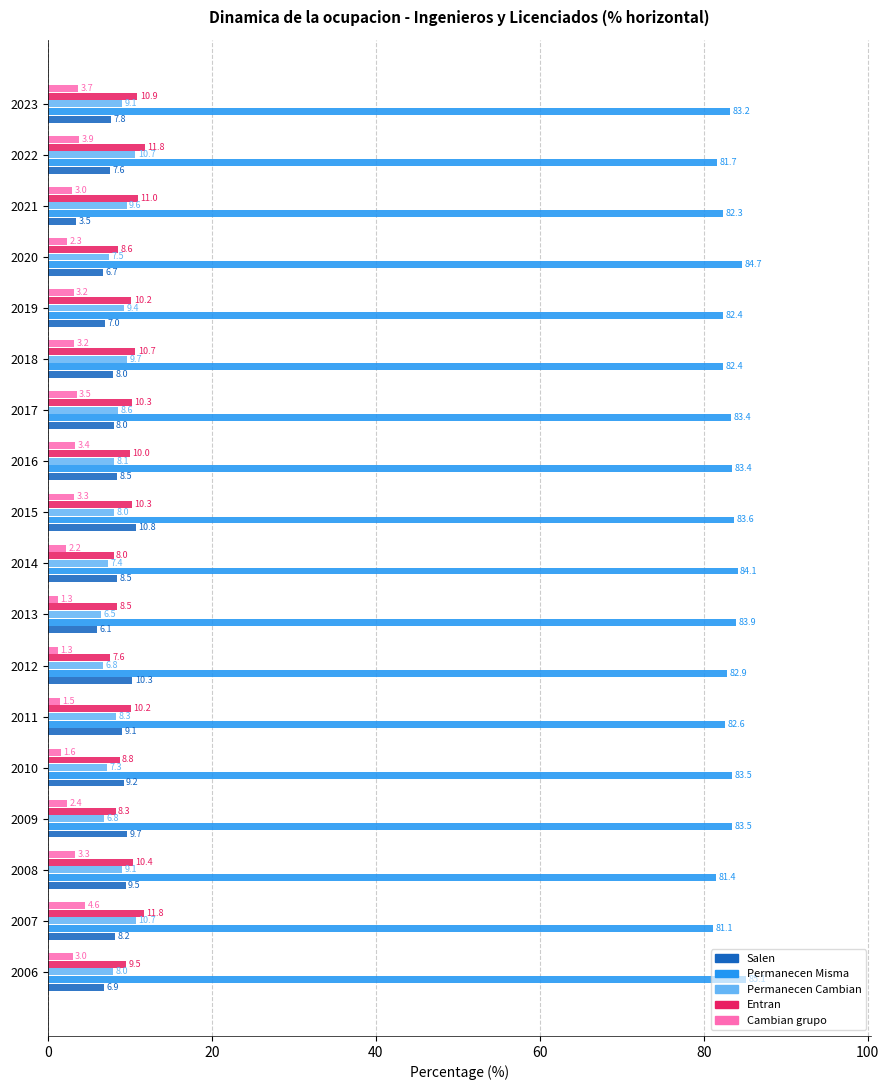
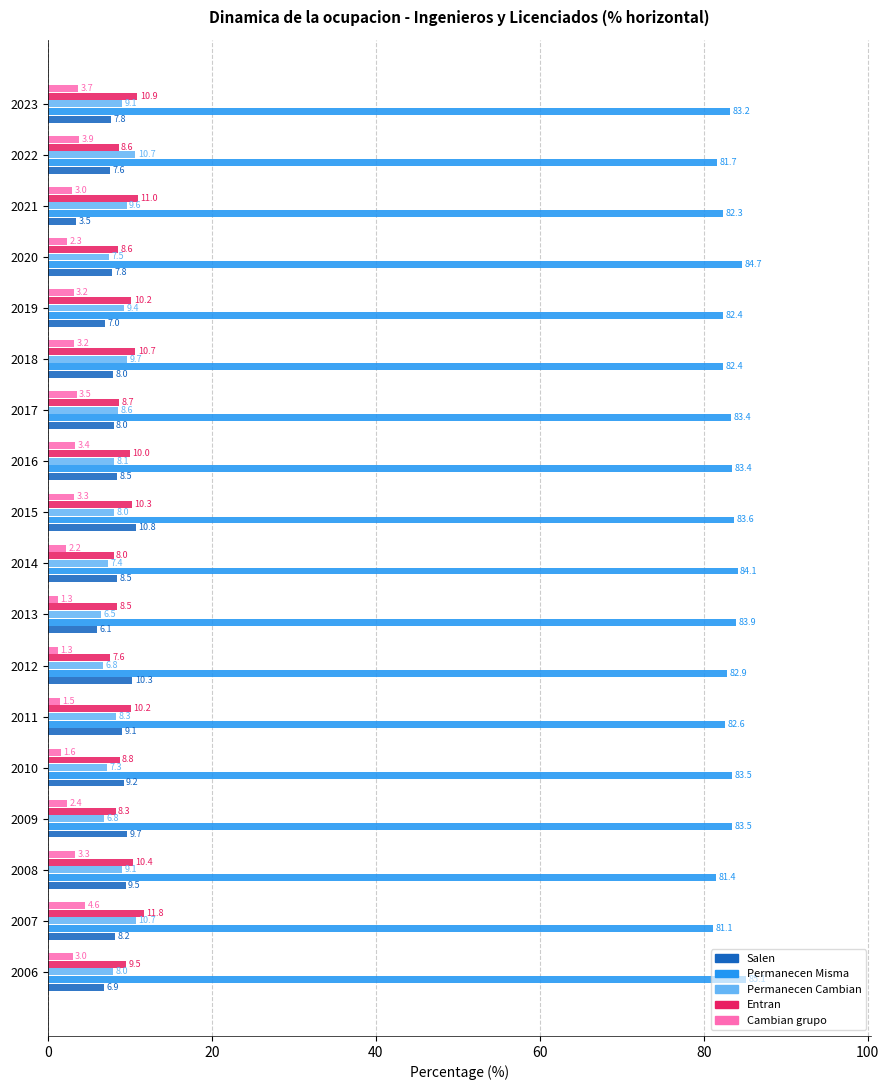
  {
    "Salen": {
      "2023": 7.8,
      "2022": 7.6,
      "2021": 3.5,
-     "2020": 6.7,
+     "2020": 7.8,
      "2019": 7.0,
      "2018": 8.0,
      "2017": 8.0,
      "2016": 8.5,
      "2015": 10.8,
      "2014": 8.5,
      "2013": 6.1,
      "2012": 10.3,
      "2011": 9.1,
      "2010": 9.2,
      "2009": 9.7,
      "2008": 9.5,
      "2007": 8.2,
      "2006": 6.9
    },
    "Entran": {
      "2023": 10.9,
-     "2022": 11.8,
+     "2022": 8.6,
      "2021": 11.0,
      "2020": 8.6,
      "2019": 10.2,
      "2018": 10.7,
-     "2017": 10.3,
+     "2017": 8.7,
      "2016": 10.0,
      "2015": 10.3,
      "2014": 8.0,
      "2013": 8.5,
      "2012": 7.6,
      "2011": 10.2,
      "2010": 8.8,
      "2009": 8.3,
      "2008": 10.4,
      "2007": 11.8,
      "2006": 9.5
    }
  }
